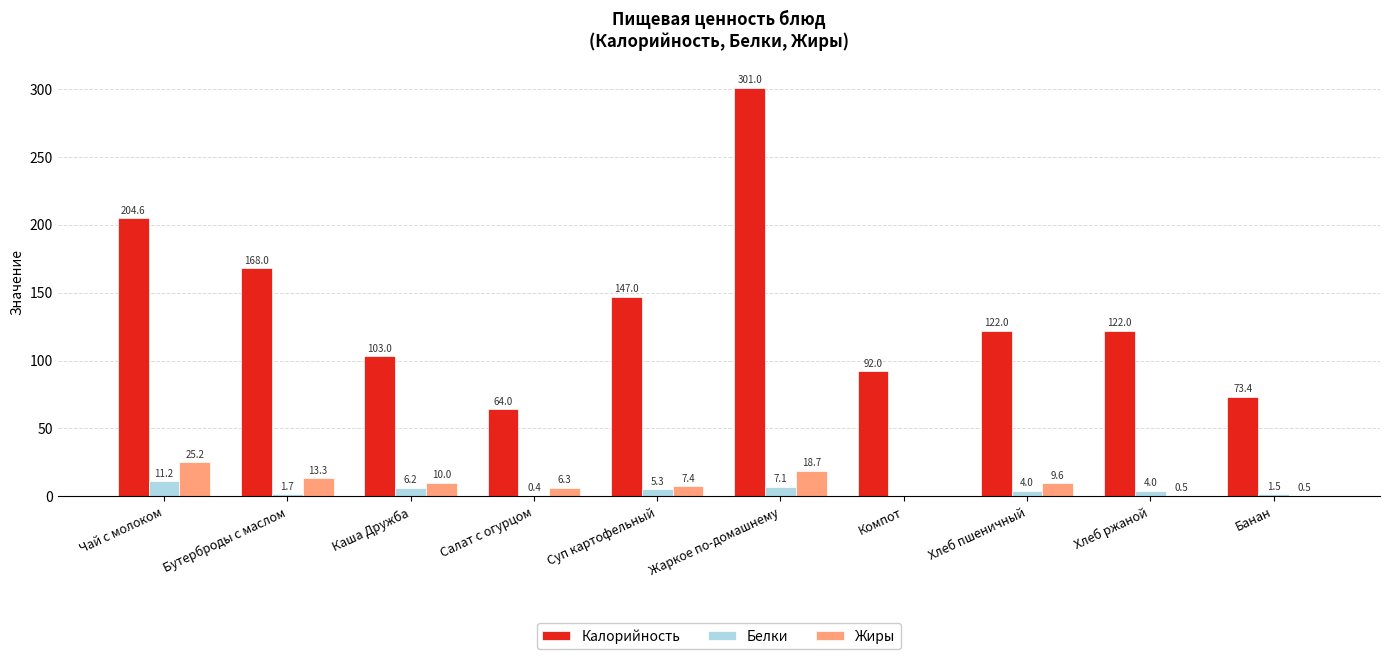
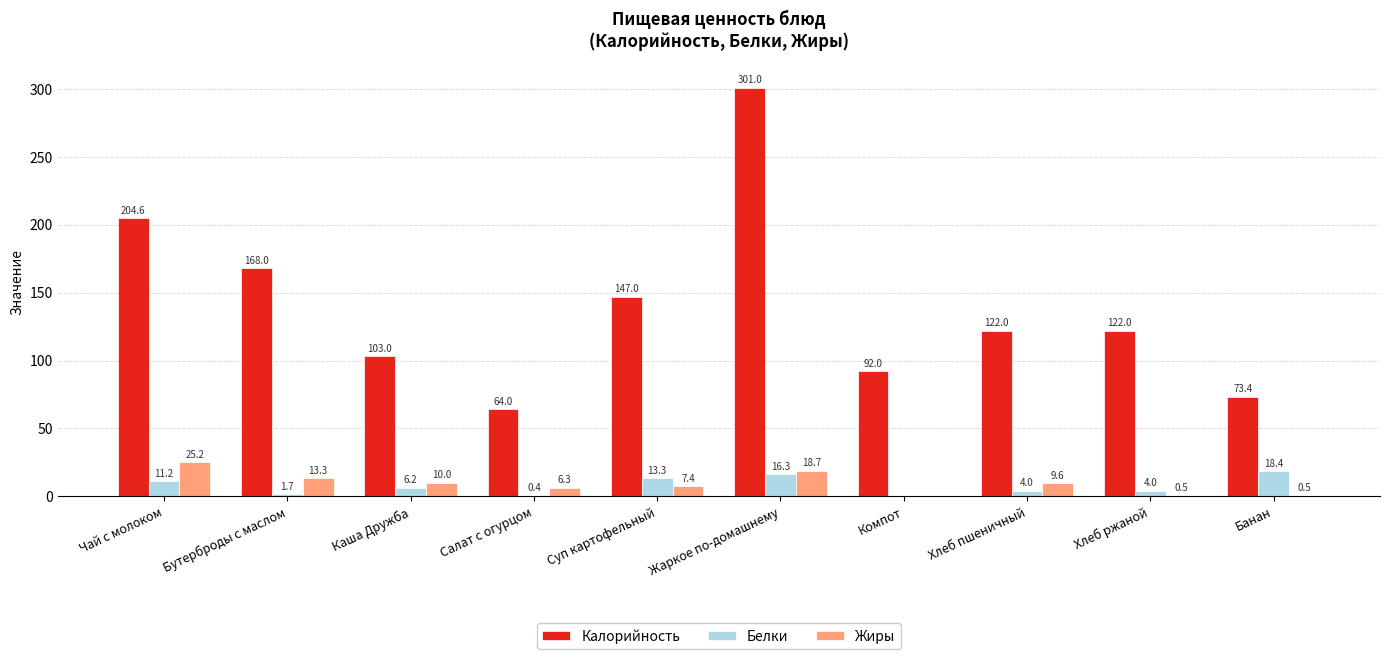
  {
    "Калорийность": {
      "Чай с молоком": 204.6,
      "Бутерброды с маслом": 168.0,
      "Каша Дружба": 103.0,
      "Салат с огурцом": 64.0,
      "Суп картофельный": 147.0,
      "Жаркое по-домашнему": 301.0,
      "Компот": 92.0,
      "Хлеб пшеничный": 122.0,
      "Хлеб ржаной": 122.0,
      "Банан": 73.4
    },
    "Белки": {
      "Чай с молоком": 11.2,
      "Бутерброды с маслом": 1.7,
      "Каша Дружба": 6.2,
      "Салат с огурцом": 0.4,
-     "Суп картофельный": 5.3,
-     "Жаркое по-домашнему": 7.1,
+     "Суп картофельный": 13.3,
+     "Жаркое по-домашнему": 16.3,
      "Хлеб пшеничный": 4.0,
      "Хлеб ржаной": 4.0,
-     "Банан": 1.5
+     "Банан": 18.4
    },
    "Жиры": {
      "Чай с молоком": 25.2,
      "Бутерброды с маслом": 13.3,
      "Каша Дружба": 10.0,
      "Салат с огурцом": 6.3,
      "Суп картофельный": 7.4,
      "Жаркое по-домашнему": 18.7,
      "Хлеб пшеничный": 9.6,
      "Хлеб ржаной": 0.5,
      "Банан": 0.5
    }
  }
